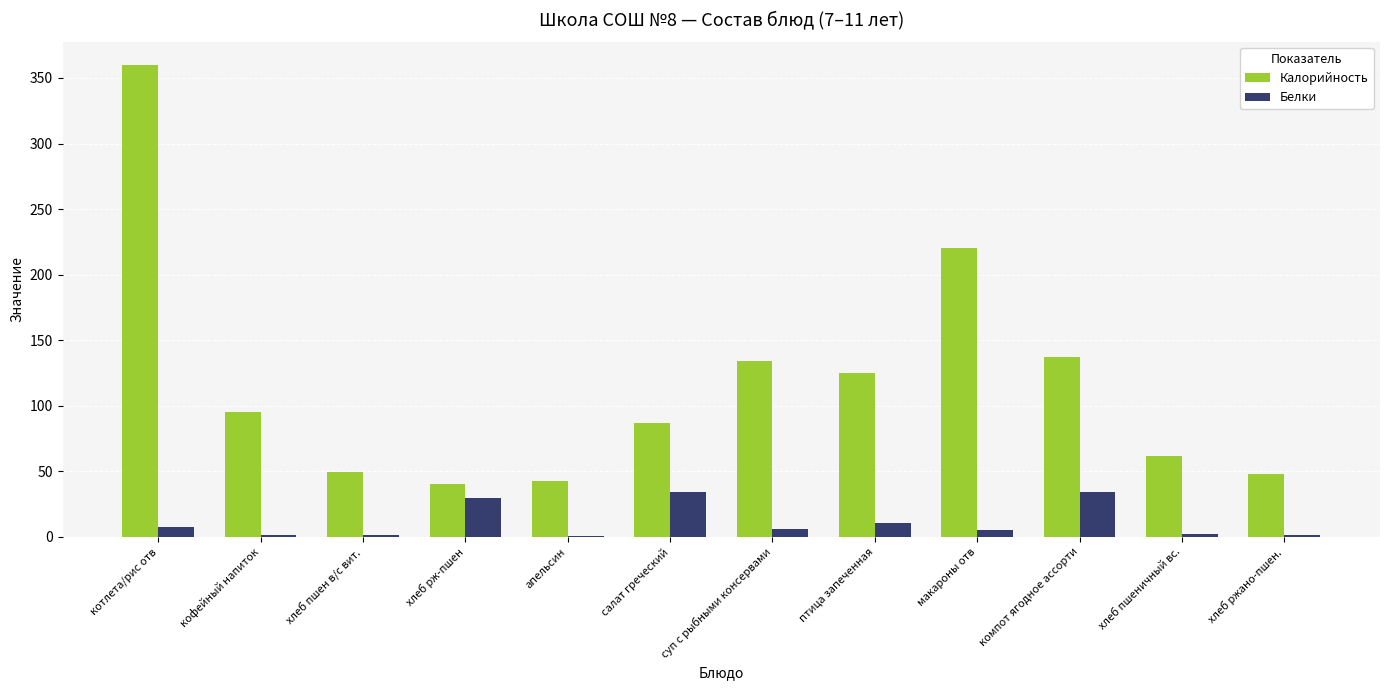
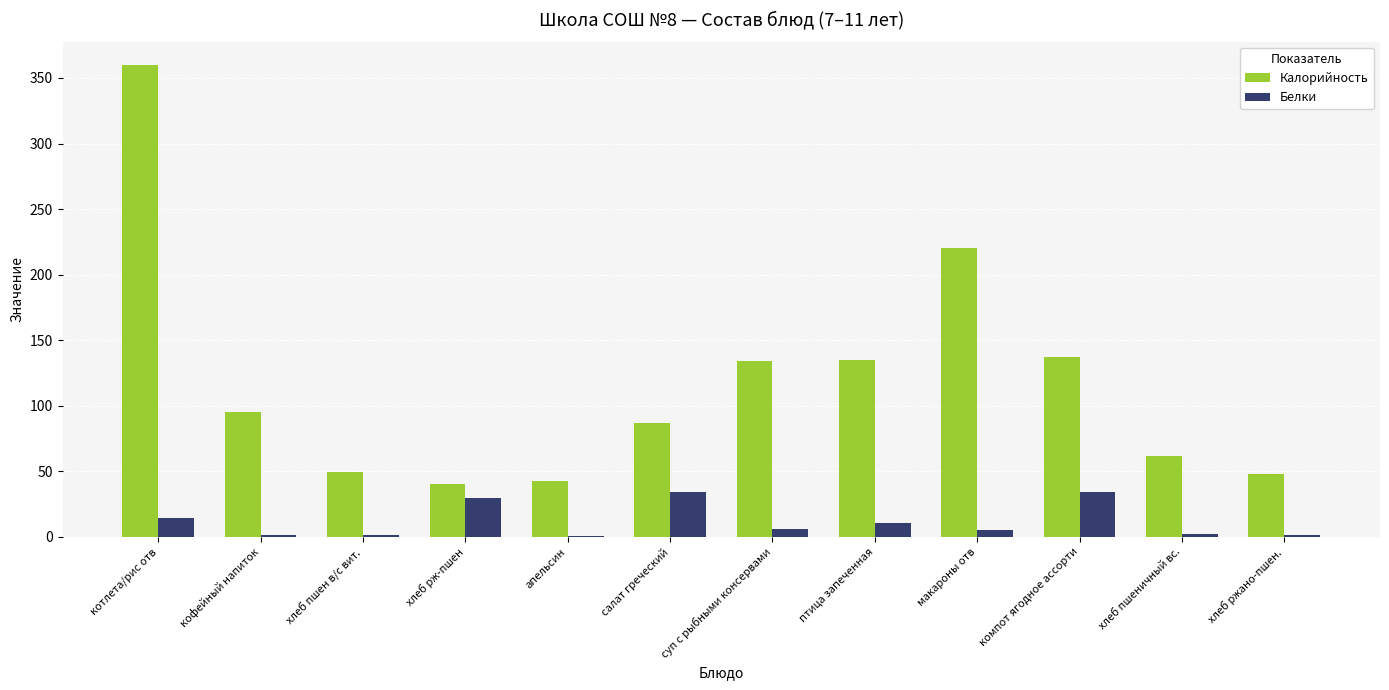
  {
    "Калорийность": {
      "котлета/рис отв": 360,
      "кофейный напиток": 95,
      "хлеб пшен в/с вит.": 50,
      "хлеб рж-пшен": 40,
      "апельсин": 43,
      "салат греческий": 87,
      "суп с рыбными консервами": 134,
-     "птица запеченная": 125,
+     "птица запеченная": 135,
      "макароны отв": 221,
      "компот ягодное ассорти": 137,
      "хлеб пшеничный вс.": 62,
      "хлеб ржано-пшен.": 48
    },
    "Белки": {
-     "котлета/рис отв": 8,
+     "котлета/рис отв": 15,
      "хлеб рж-пшен": 30,
      "салат греческий": 35,
      "суп с рыбными консервами": 6,
      "птица запеченная": 11,
      "макароны отв": 5,
      "компот ягодное ассорти": 35,
      "хлеб пшеничный вс.": 2
    }
  }
